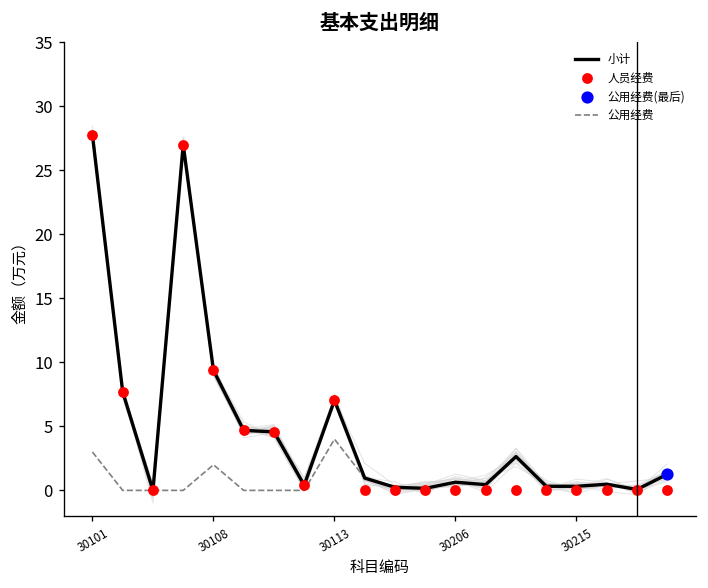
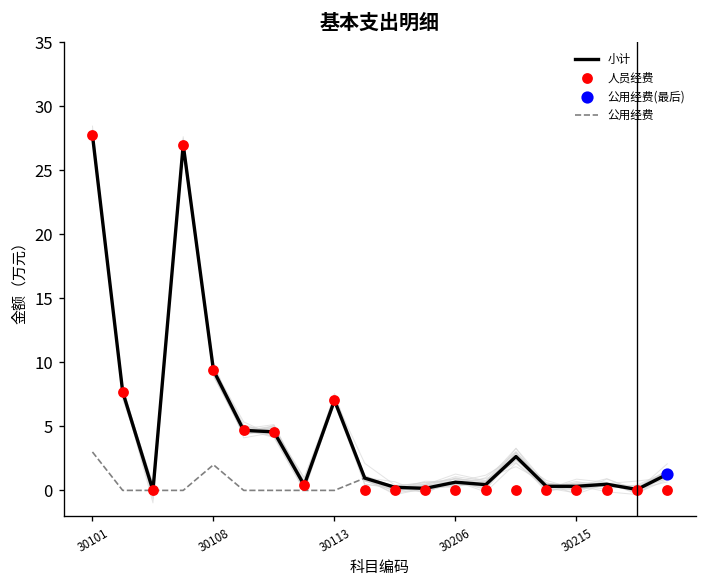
  {
    "公用经费": {
      "30101": 3,
      "30108": 2,
-     "30113": 4
+     "30113": 0
    }
  }
